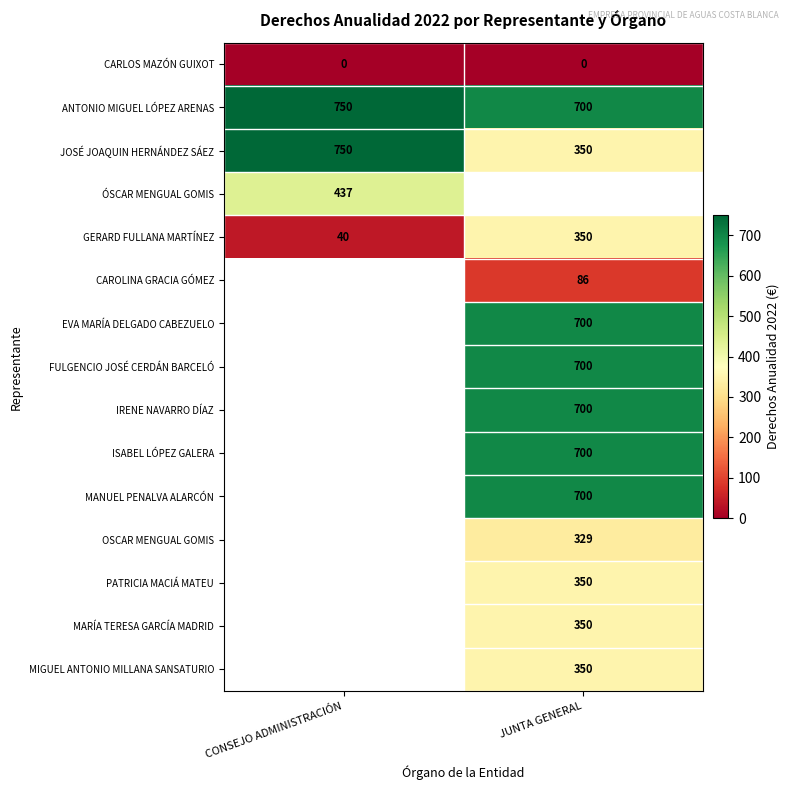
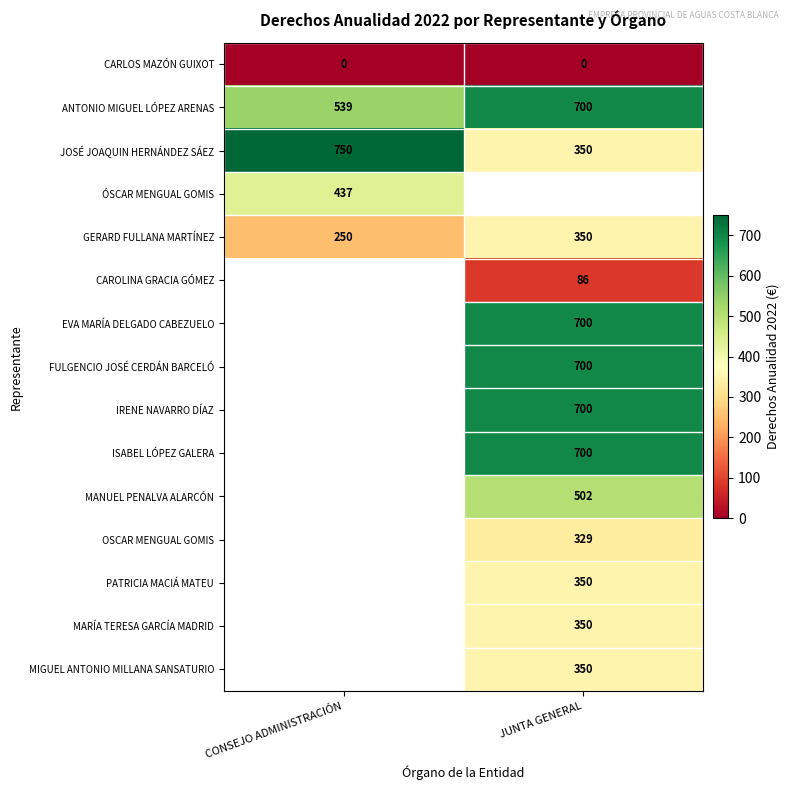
  {
    "CARLOS MAZÓN GUIXOT": {
      "CONSEJO ADMINISTRACIÓN": 0,
      "JUNTA GENERAL": 0
    },
    "ANTONIO MIGUEL LÓPEZ ARENAS": {
-     "CONSEJO ADMINISTRACIÓN": 750,
+     "CONSEJO ADMINISTRACIÓN": 539,
      "JUNTA GENERAL": 700
    },
    "JOSÉ JOAQUIN HERNÁNDEZ SÁEZ": {
      "CONSEJO ADMINISTRACIÓN": 750,
      "JUNTA GENERAL": 350
    },
    "ÓSCAR MENGUAL GOMIS": {
      "CONSEJO ADMINISTRACIÓN": 437
    },
    "GERARD FULLANA MARTÍNEZ": {
-     "CONSEJO ADMINISTRACIÓN": 40,
+     "CONSEJO ADMINISTRACIÓN": 250,
      "JUNTA GENERAL": 350
    },
    "CAROLINA GRACIA GÓMEZ": {
      "JUNTA GENERAL": 86
    },
    "EVA MARÍA DELGADO CABEZUELO": {
      "JUNTA GENERAL": 700
    },
    "FULGENCIO JOSÉ CERDÁN BARCELÓ": {
      "JUNTA GENERAL": 700
    },
    "IRENE NAVARRO DÍAZ": {
      "JUNTA GENERAL": 700
    },
    "ISABEL LÓPEZ GALERA": {
      "JUNTA GENERAL": 700
    },
    "MANUEL PENALVA ALARCÓN": {
-     "JUNTA GENERAL": 700
+     "JUNTA GENERAL": 502
    },
    "OSCAR MENGUAL GOMIS": {
      "JUNTA GENERAL": 329
    },
    "PATRICIA MACIÁ MATEU": {
      "JUNTA GENERAL": 350
    },
    "MARÍA TERESA GARCÍA MADRID": {
      "JUNTA GENERAL": 350
    },
    "MIGUEL ANTONIO MILLANA SANSATURIO": {
      "JUNTA GENERAL": 350
    }
  }
